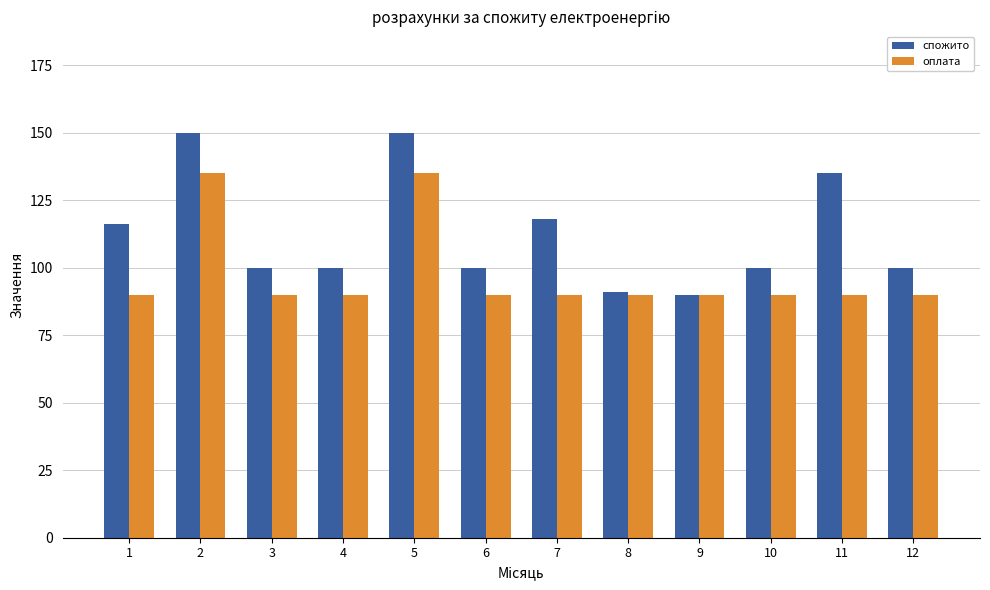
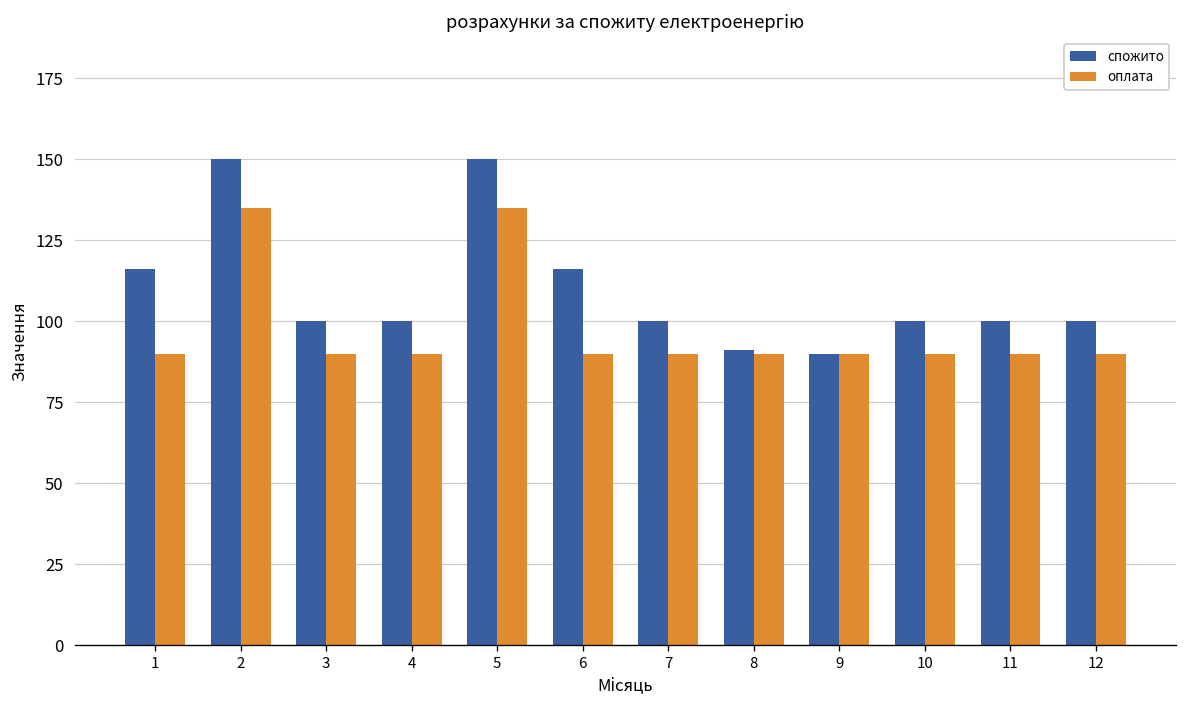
  {
    "спожито": {
      "1": 116,
      "2": 150,
      "3": 100,
      "4": 100,
      "5": 150,
-     "6": 100,
-     "7": 118,
+     "6": 116,
+     "7": 100,
      "8": 91,
      "9": 90,
      "10": 100,
-     "11": 135,
+     "11": 100,
      "12": 100
    },
    "оплата": {
      "1": 90,
      "2": 135,
      "3": 90,
      "4": 90,
      "5": 135,
      "6": 90,
      "7": 90,
      "8": 90,
      "9": 90,
      "10": 90,
      "11": 90,
      "12": 90
    }
  }
